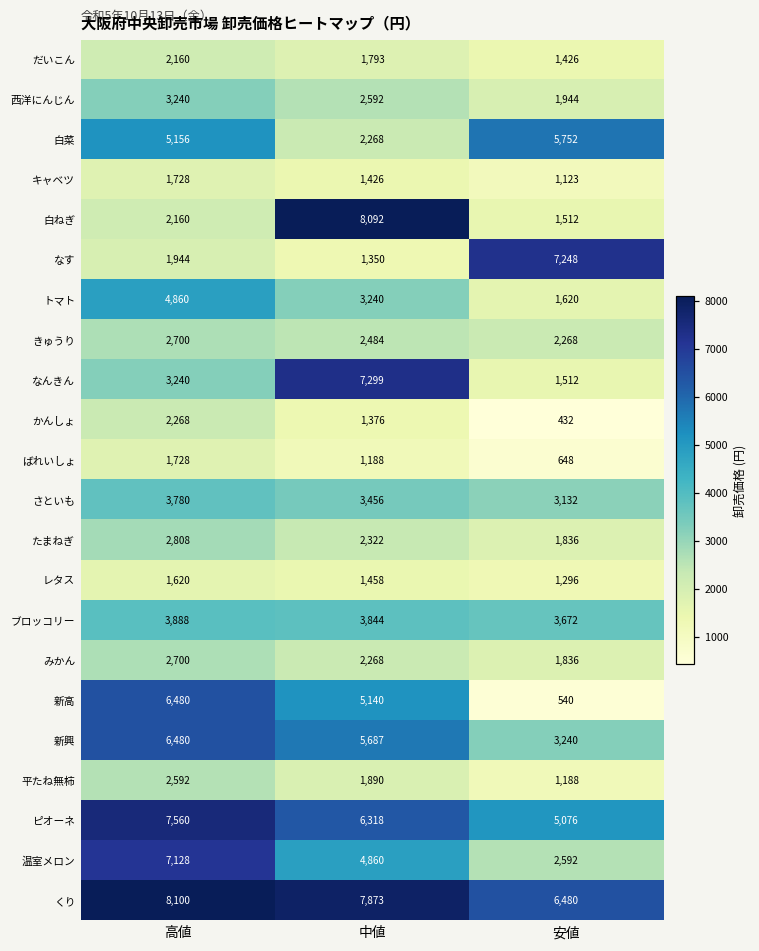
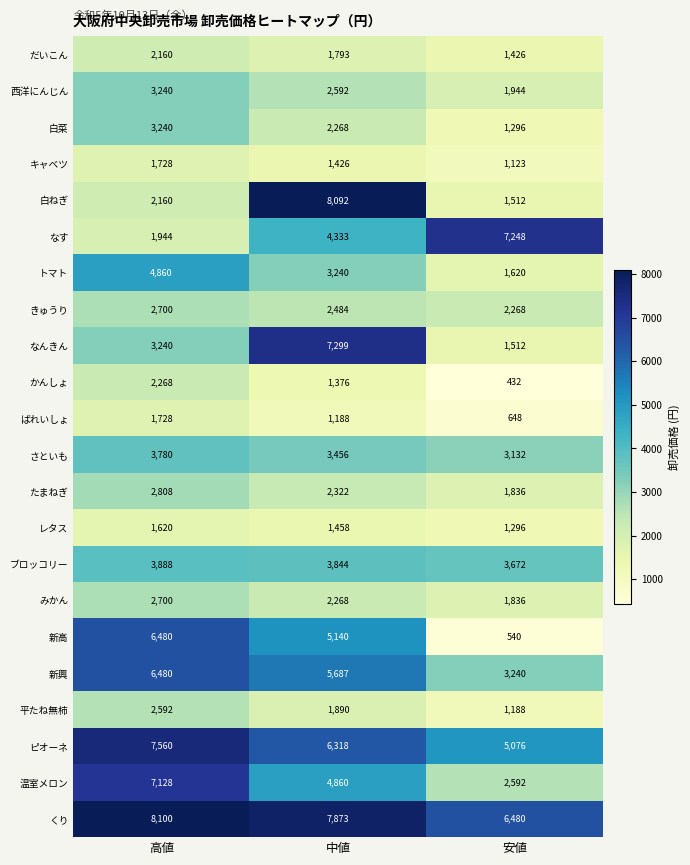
  {
    "だいこん": {
      "高値": "2,160",
      "中値": "1,793",
      "安値": "1,426"
    },
    "西洋にんじん": {
      "高値": "3,240",
      "中値": "2,592",
      "安値": "1,944"
    },
    "白菜": {
-     "高値": "5,156",
+     "高値": "3,240",
      "中値": "2,268",
-     "安値": "5,752"
+     "安値": "1,296"
    },
    "キャベツ": {
      "高値": "1,728",
      "中値": "1,426",
      "安値": "1,123"
    },
    "白ねぎ": {
      "高値": "2,160",
      "中値": "8,092",
      "安値": "1,512"
    },
    "なす": {
      "高値": "1,944",
-     "中値": "1,350",
+     "中値": "4,333",
      "安値": "7,248"
    },
    "トマト": {
      "高値": "4,860",
      "中値": "3,240",
      "安値": "1,620"
    },
    "きゅうり": {
      "高値": "2,700",
      "中値": "2,484",
      "安値": "2,268"
    },
    "なんきん": {
      "高値": "3,240",
      "中値": "7,299",
      "安値": "1,512"
    },
    "かんしょ": {
      "高値": "2,268",
      "中値": "1,376",
      "安値": "432"
    },
    "ばれいしょ": {
      "高値": "1,728",
      "中値": "1,188",
      "安値": "648"
    },
    "さといも": {
      "高値": "3,780",
      "中値": "3,456",
      "安値": "3,132"
    },
    "たまねぎ": {
      "高値": "2,808",
      "中値": "2,322",
      "安値": "1,836"
    },
    "レタス": {
      "高値": "1,620",
      "中値": "1,458",
      "安値": "1,296"
    },
    "ブロッコリー": {
      "高値": "3,888",
      "中値": "3,844",
      "安値": "3,672"
    },
    "みかん": {
      "高値": "2,700",
      "中値": "2,268",
      "安値": "1,836"
    },
    "新高": {
      "高値": "6,480",
      "中値": "5,140",
      "安値": "540"
    },
    "新興": {
      "高値": "6,480",
      "中値": "5,687",
      "安値": "3,240"
    },
    "平たね無柿": {
      "高値": "2,592",
      "中値": "1,890",
      "安値": "1,188"
    },
    "ピオーネ": {
      "高値": "7,560",
      "中値": "6,318",
      "安値": "5,076"
    },
    "温室メロン": {
      "高値": "7,128",
      "中値": "4,860",
      "安値": "2,592"
    },
    "くり": {
      "高値": "8,100",
      "中値": "7,873",
      "安値": "6,480"
    }
  }
